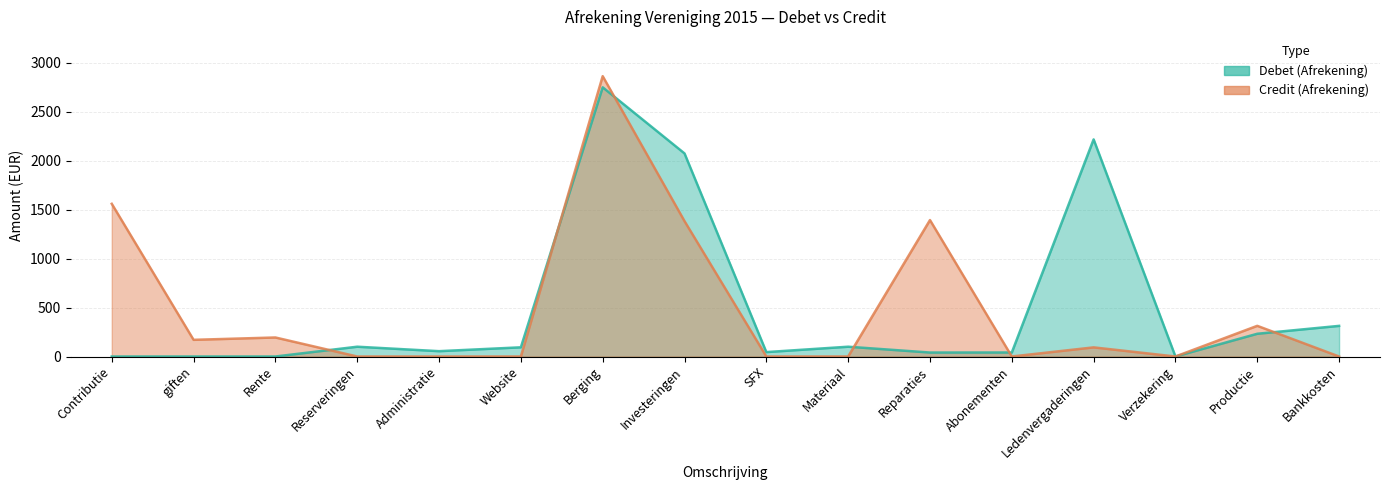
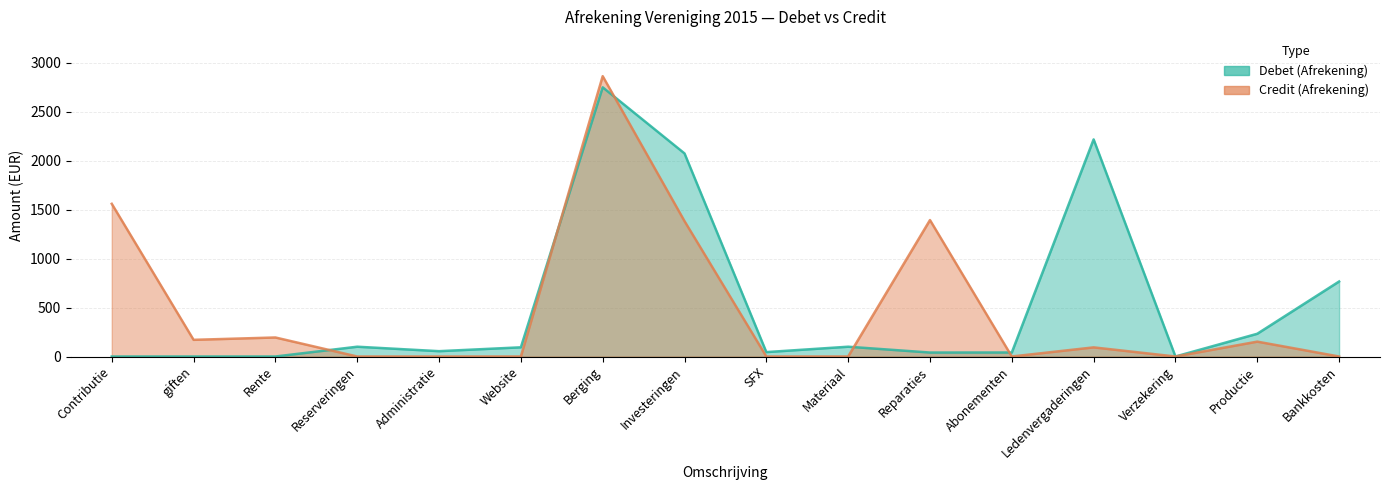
  {
    "Debet (Afrekening)": {
      "Contributie": 0,
      "giften": 0,
      "Rente": 0,
      "Reserveringen": 100,
      "Administratie": 100,
      "Website": 100,
      "Berging": 2800,
      "Investeringen": 2100,
      "SFX": 0,
      "Materiaal": 100,
      "Reparaties": 0,
      "Abonementen": 0,
      "Ledenvergaderingen": 2200,
      "Productie": 200,
-     "Bankkosten": 300
+     "Bankkosten": 800
    },
    "Credit (Afrekening)": {
      "Contributie": 1600,
      "giften": 200,
      "Rente": 200,
      "Reserveringen": 0,
      "Administratie": 0,
      "Website": 0,
      "Berging": 2900,
      "Investeringen": 1400,
      "SFX": 0,
      "Materiaal": 0,
      "Reparaties": 1400,
      "Abonementen": 0,
      "Ledenvergaderingen": 100,
-     "Productie": 300,
+     "Productie": 200,
      "Bankkosten": 0
    }
  }
